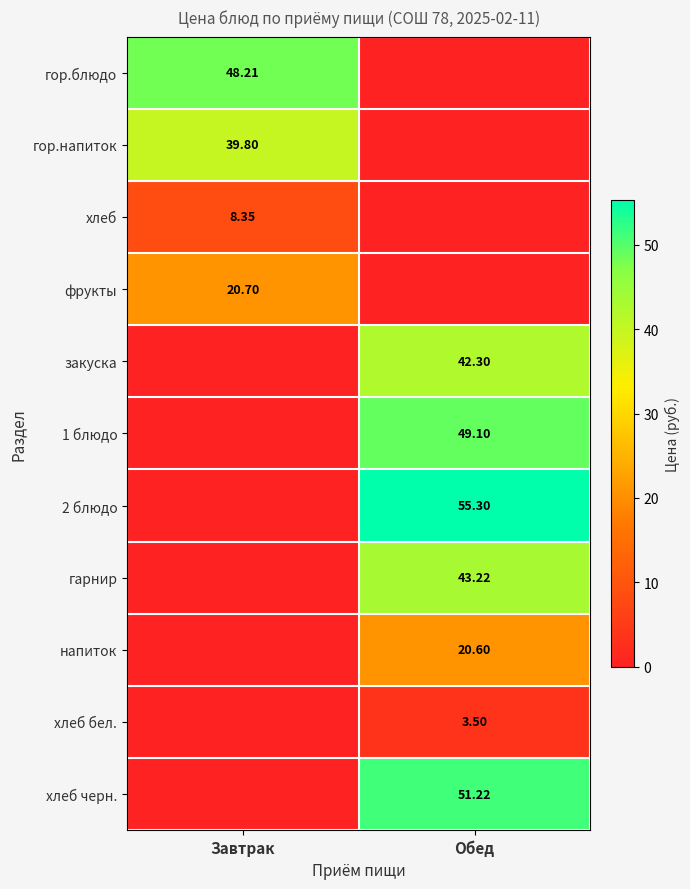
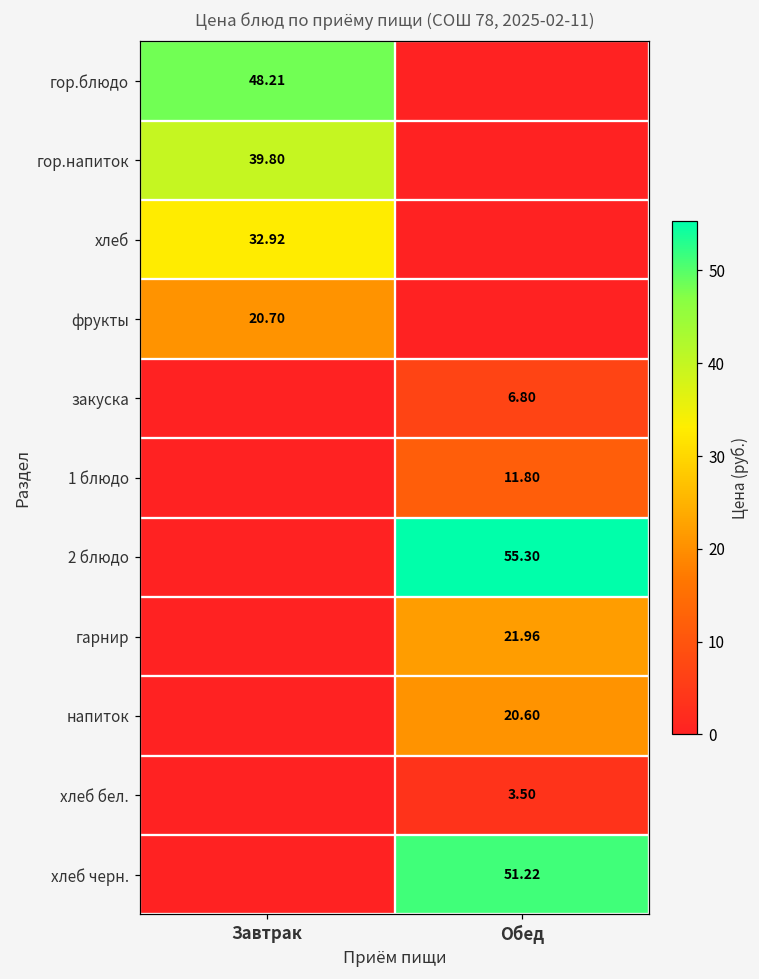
  {
    "гор.блюдо": {
      "Завтрак": 48.21
    },
    "гор.напиток": {
      "Завтрак": 39.80
    },
    "хлеб": {
-     "Завтрак": 8.35
+     "Завтрак": 32.92
    },
    "фрукты": {
      "Завтрак": 20.70
    },
    "закуска": {
-     "Обед": 42.30
+     "Обед": 6.80
    },
    "1 блюдо": {
-     "Обед": 49.10
+     "Обед": 11.80
    },
    "2 блюдо": {
      "Обед": 55.30
    },
    "гарнир": {
-     "Обед": 43.22
+     "Обед": 21.96
    },
    "напиток": {
      "Обед": 20.60
    },
    "хлеб бел.": {
      "Обед": 3.50
    },
    "хлеб черн.": {
      "Обед": 51.22
    }
  }
